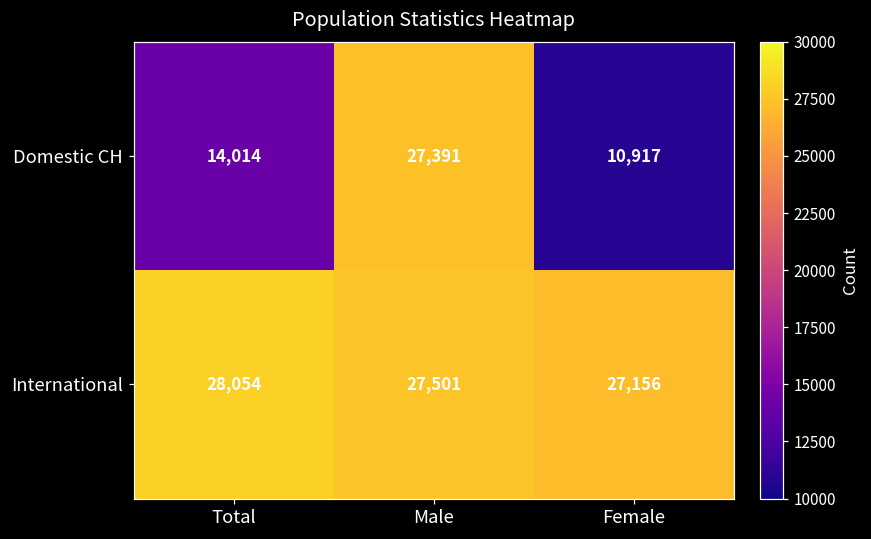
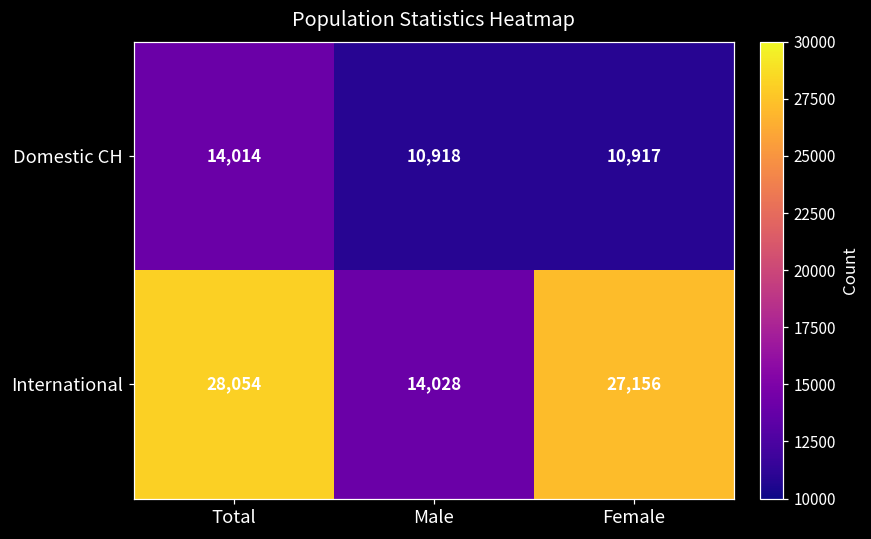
  {
    "Domestic CH": {
      "Total": "14,014",
-     "Male": "27,391",
+     "Male": "10,918",
      "Female": "10,917"
    },
    "International": {
      "Total": "28,054",
-     "Male": "27,501",
+     "Male": "14,028",
      "Female": "27,156"
    }
  }
